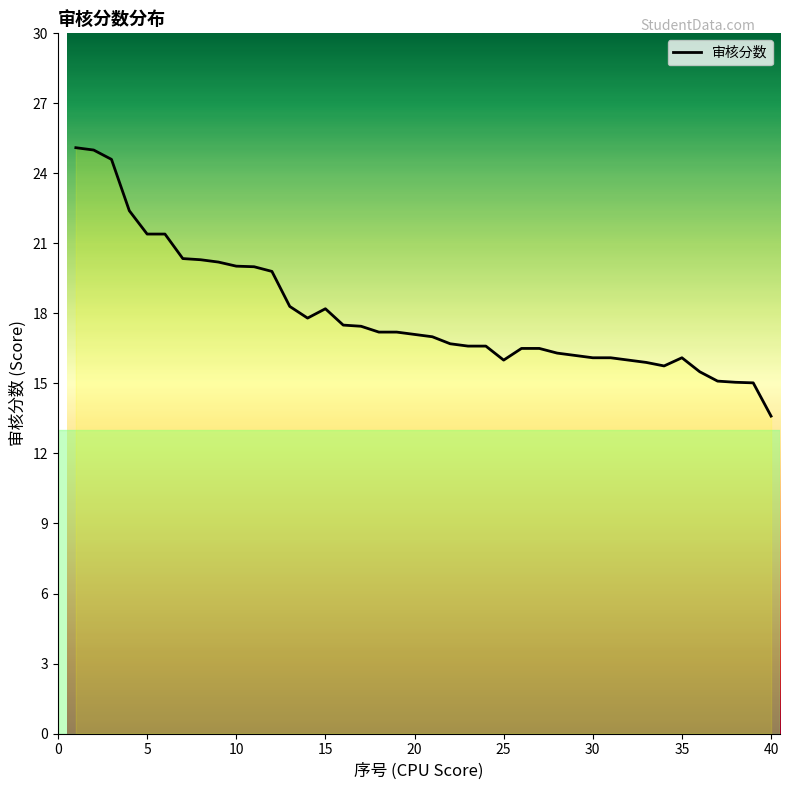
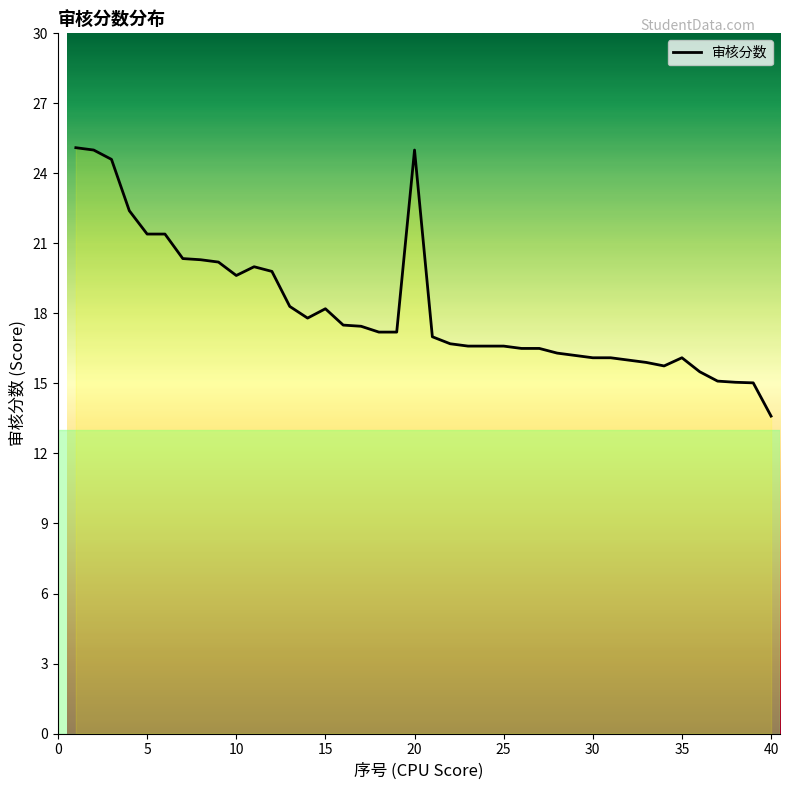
  {
    "5": 21.4,
-   "10": 20.0,
+   "10": 19.6,
    "15": 18.2,
-   "20": 17.1,
-   "25": 16.0,
+   "20": 25.0,
+   "25": 16.6,
    "30": 16.1,
    "35": 16.1,
    "40": 13.6
  }
